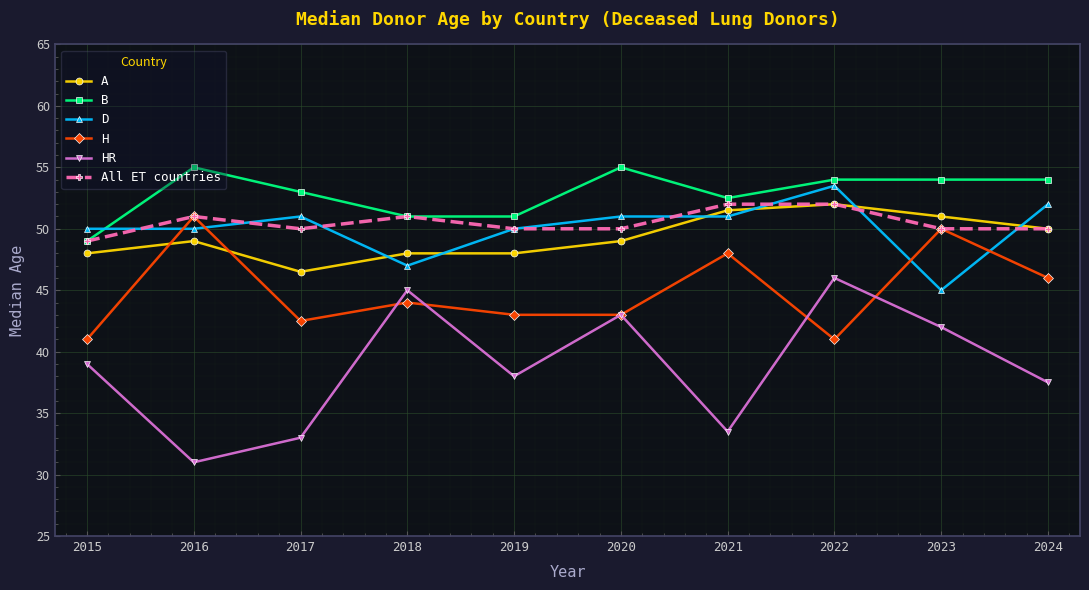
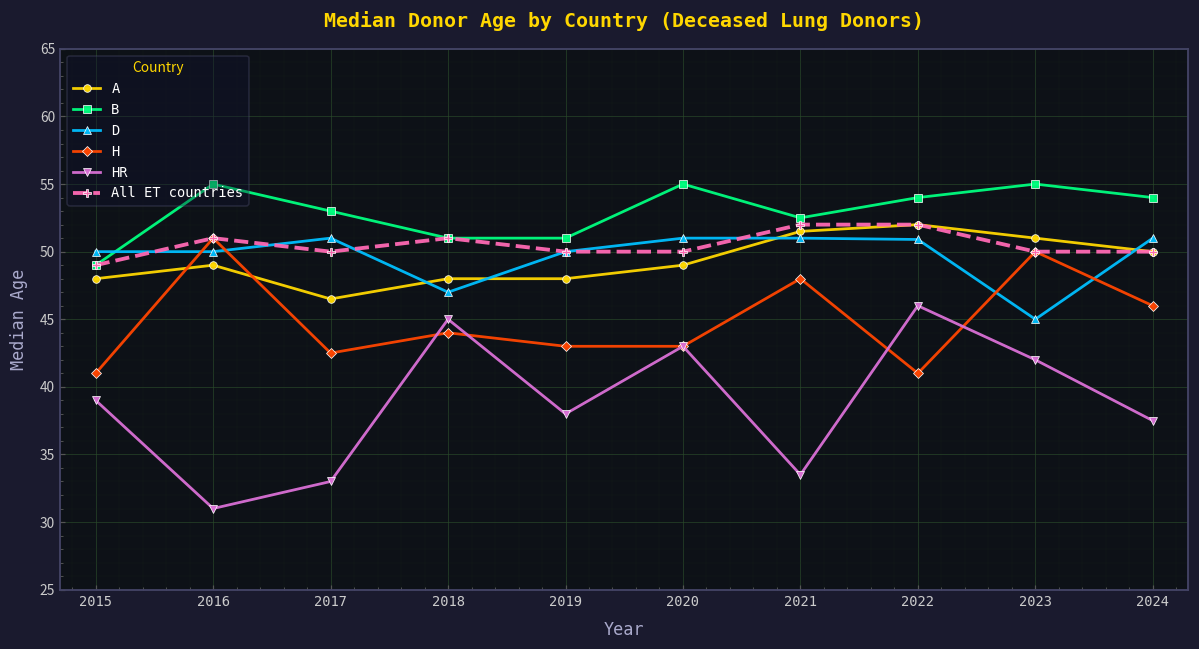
  {
    "A": {
      "2015": 48.0,
      "2016": 49.0,
      "2017": 46.5,
      "2018": 48.0,
      "2019": 48.0,
      "2020": 49.0,
      "2021": 51.5,
      "2023": 51.0
    },
    "B": {
      "2017": 53,
      "2019": 51,
      "2020": 55,
      "2021": 52.5,
      "2022": 54,
-     "2023": 54,
+     "2023": 55,
      "2024": 54
    },
    "D": {
      "2015": 50.0,
      "2016": 50.0,
      "2017": 51.0,
      "2018": 47.0,
      "2020": 51.0,
      "2021": 51.0,
-     "2022": 53.5,
+     "2022": 50.9,
      "2023": 45.0,
-     "2024": 52
+     "2024": 51
    },
    "H": {
      "2015": 41.0,
      "2017": 42.5,
      "2018": 44.0,
      "2019": 43.0,
      "2021": 48.0,
      "2022": 41.0,
      "2024": 46.0
    }
  }
